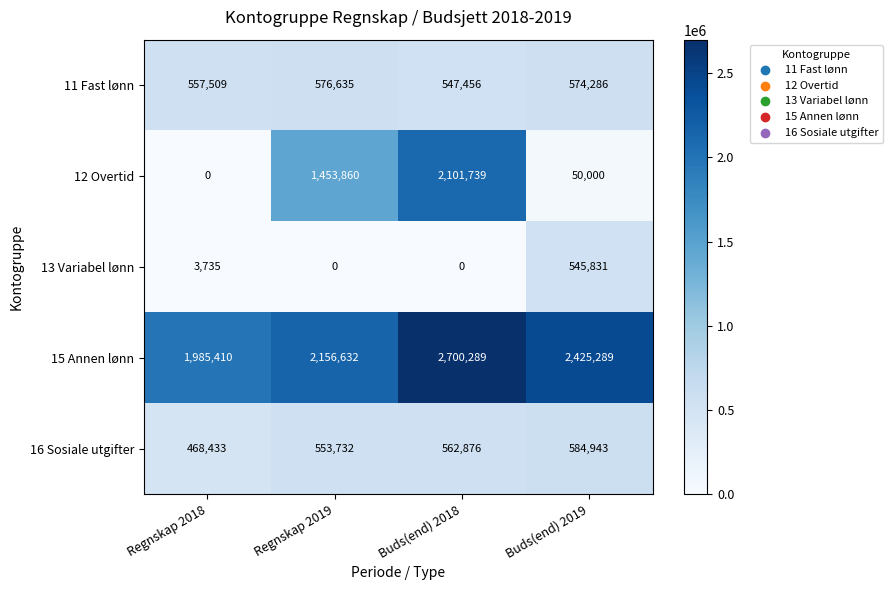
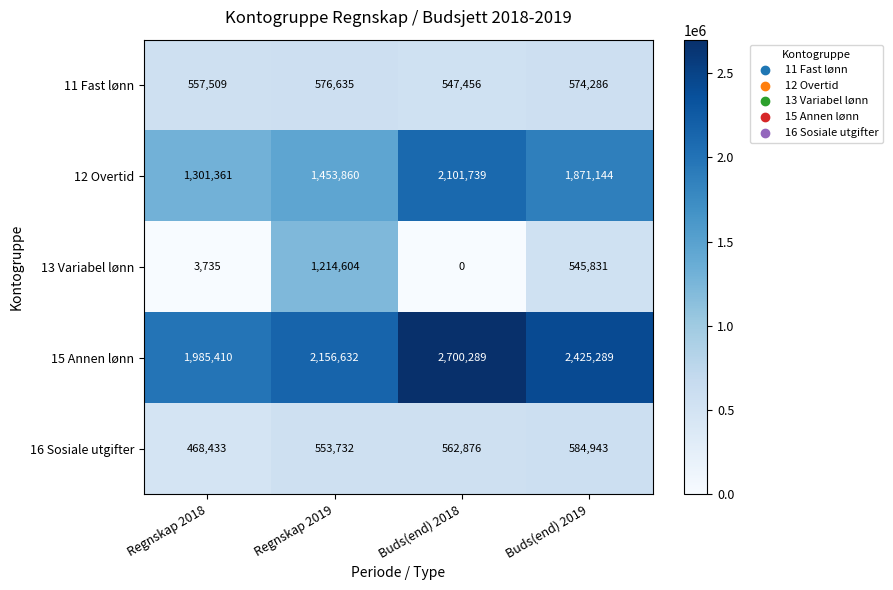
  {
    "11 Fast lønn": {
      "Regnskap 2018": "557,509",
      "Regnskap 2019": "576,635",
      "Buds(end) 2018": "547,456",
      "Buds(end) 2019": "574,286"
    },
    "12 Overtid": {
-     "Regnskap 2018": "0",
+     "Regnskap 2018": "1,301,361",
      "Regnskap 2019": "1,453,860",
      "Buds(end) 2018": "2,101,739",
-     "Buds(end) 2019": "50,000"
+     "Buds(end) 2019": "1,871,144"
    },
    "13 Variabel lønn": {
      "Regnskap 2018": "3,735",
-     "Regnskap 2019": "0",
+     "Regnskap 2019": "1,214,604",
      "Buds(end) 2018": "0",
      "Buds(end) 2019": "545,831"
    },
    "15 Annen lønn": {
      "Regnskap 2018": "1,985,410",
      "Regnskap 2019": "2,156,632",
      "Buds(end) 2018": "2,700,289",
      "Buds(end) 2019": "2,425,289"
    },
    "16 Sosiale utgifter": {
      "Regnskap 2018": "468,433",
      "Regnskap 2019": "553,732",
      "Buds(end) 2018": "562,876",
      "Buds(end) 2019": "584,943"
    }
  }
